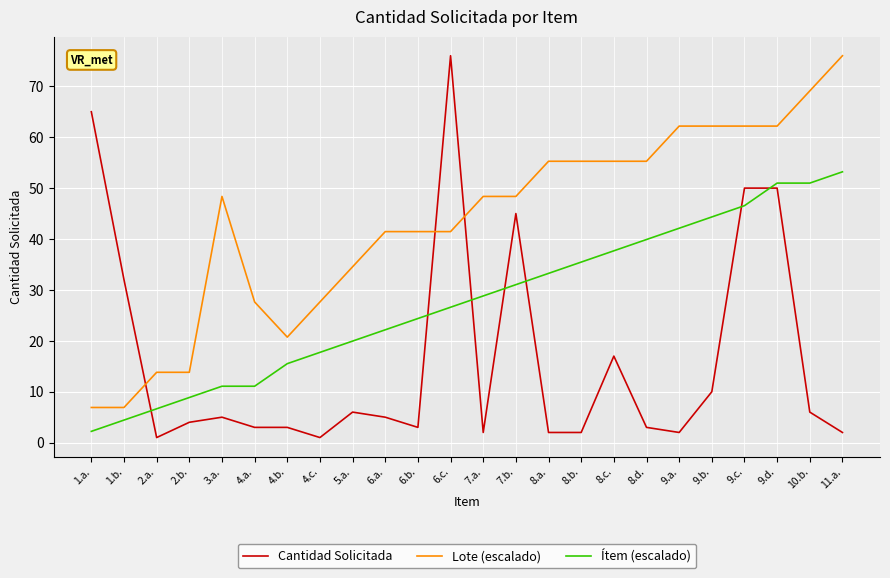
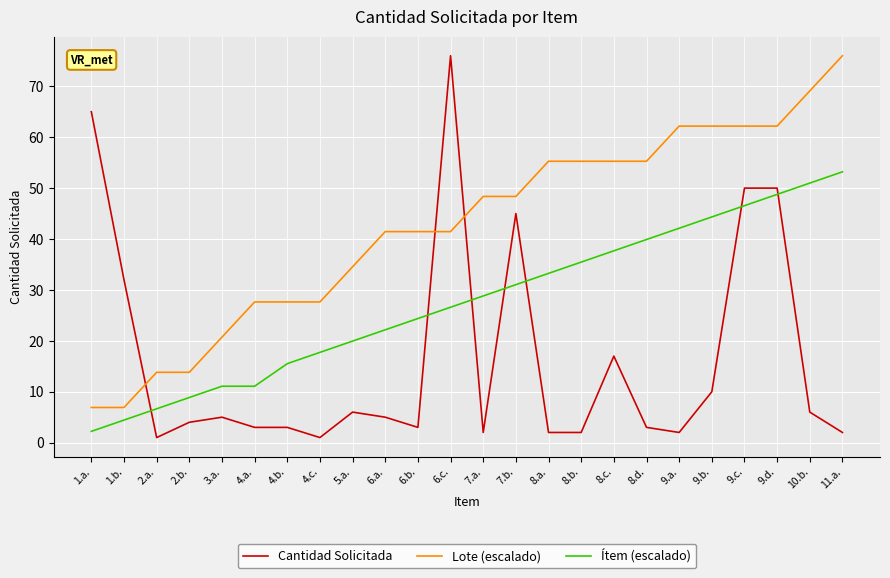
  {
    "Cantidad Solicitada": {
      "1.a.": 65,
      "1.b.": 32,
      "2.a.": 1,
      "2.b.": 4,
      "3.a.": 5,
      "4.a.": 3,
      "4.b.": 3,
      "4.c.": 1,
      "5.a.": 6,
      "6.a.": 5,
      "6.b.": 3,
      "6.c.": 76,
      "7.a.": 2,
      "7.b.": 45,
      "8.a.": 2,
      "8.b.": 2,
      "8.c.": 17,
      "8.d.": 3,
      "9.a.": 2,
      "9.b.": 10,
      "9.c.": 50,
      "9.d.": 50,
      "10.b.": 6,
      "11.a.": 2
    },
    "Lote (escalado)": {
      "1.a.": 7,
      "1.b.": 7,
      "2.a.": 14,
      "2.b.": 14,
-     "3.a.": 48,
+     "3.a.": 21,
      "4.a.": 28,
-     "4.b.": 21,
+     "4.b.": 28,
      "4.c.": 28,
      "5.a.": 35,
      "6.a.": 41,
      "6.b.": 41,
      "6.c.": 41,
      "7.a.": 48,
      "7.b.": 48,
      "8.a.": 55,
      "8.b.": 55,
      "8.c.": 55,
      "8.d.": 55,
      "9.a.": 62,
      "9.b.": 62,
      "9.c.": 62,
      "9.d.": 62,
      "10.b.": 69,
      "11.a.": 76
    },
    "Ítem (escalado)": {
      "1.a.": 2,
      "1.b.": 4,
      "2.a.": 7,
      "2.b.": 9,
      "3.a.": 11,
      "4.a.": 11,
      "4.b.": 16,
      "4.c.": 18,
      "5.a.": 20,
      "6.a.": 22,
      "6.b.": 24,
      "6.c.": 27,
      "7.a.": 29,
      "7.b.": 31,
      "8.a.": 33,
      "8.b.": 35,
      "8.c.": 38,
      "8.d.": 40,
      "9.a.": 42,
      "9.b.": 44,
      "9.c.": 47,
-     "9.d.": 51,
+     "9.d.": 49,
      "10.b.": 51,
      "11.a.": 53
    }
  }
